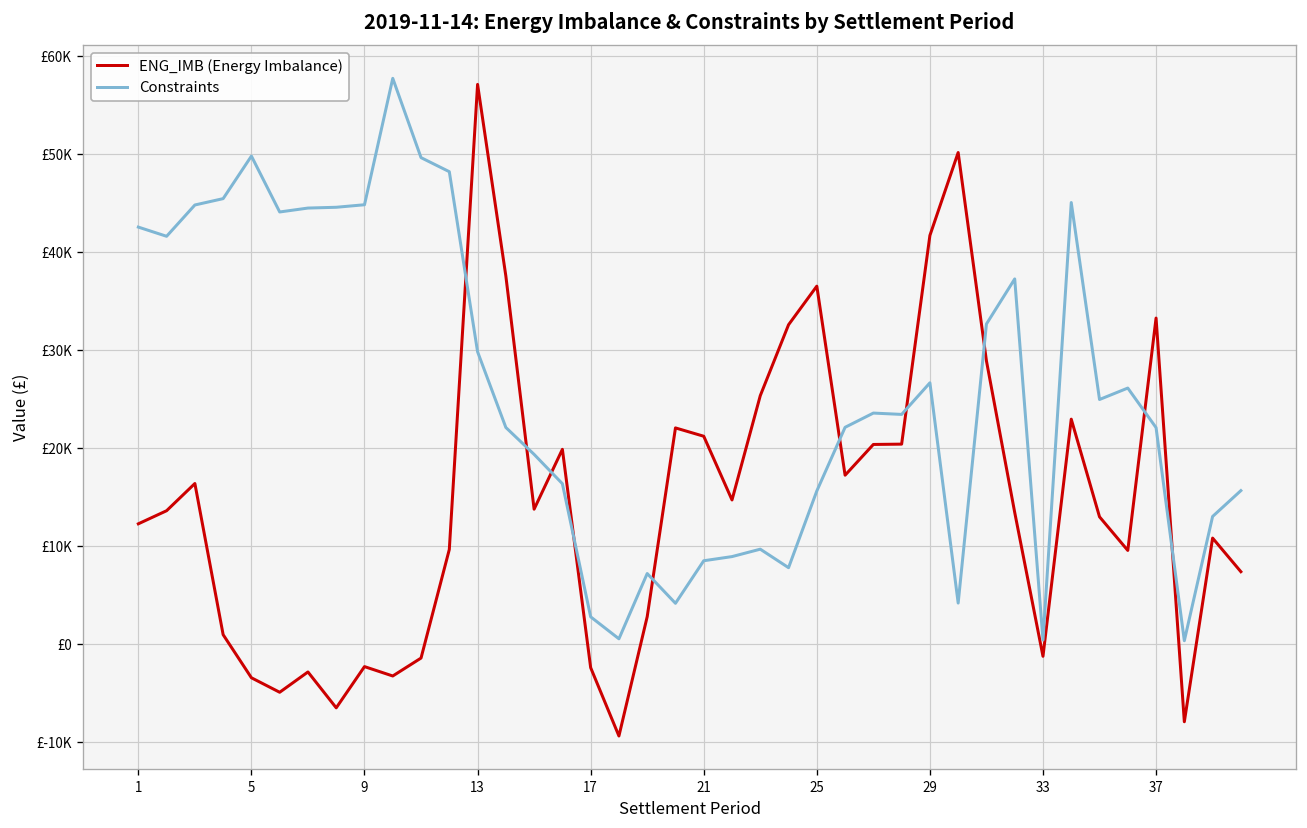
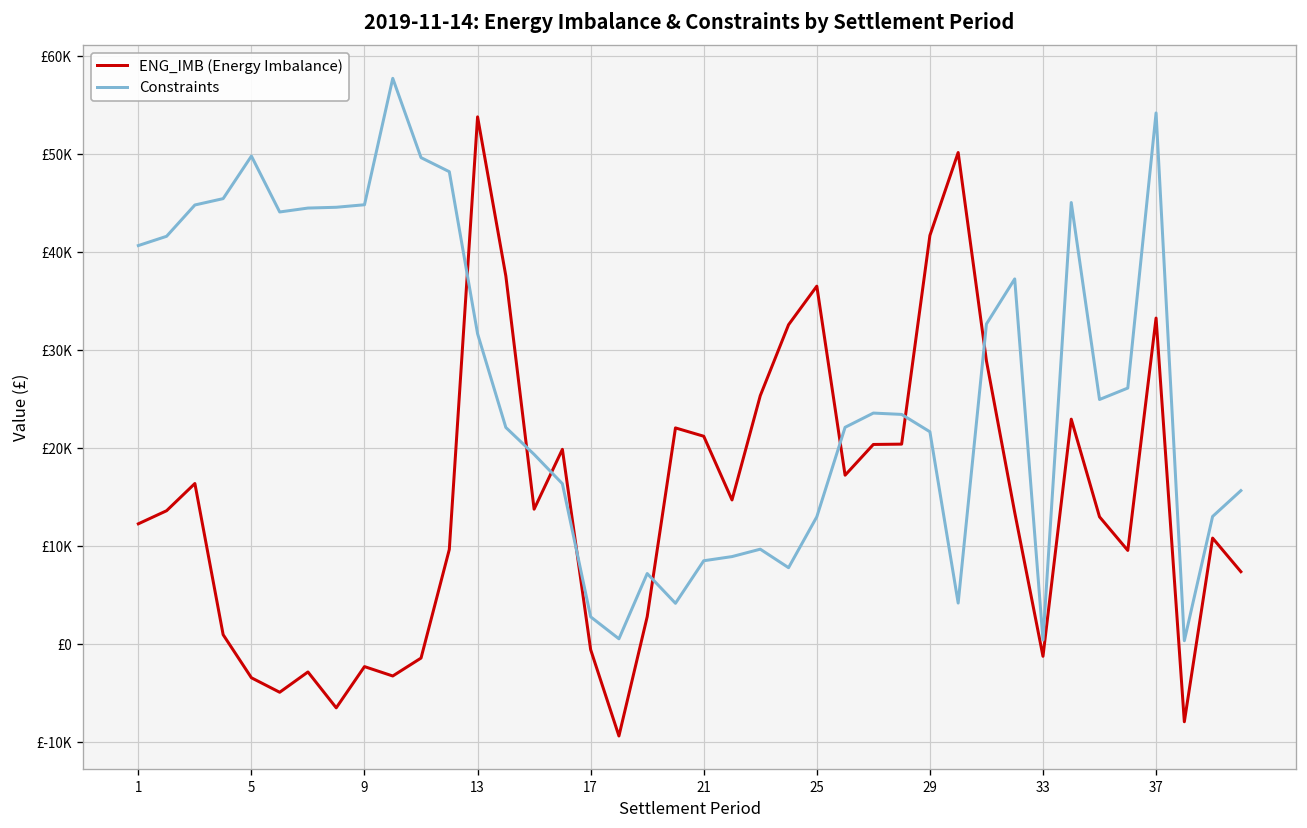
  {
    "ENG_IMB (Energy Imbalance)": {
      "1": "£12000",
      "5": "£-3000",
      "9": "£-2000",
-     "13": "£57000",
-     "17": "£-2000",
+     "13": "£54000",
+     "17": "£-1000",
      "21": "£21000",
      "25": "£37000",
      "29": "£42000",
      "33": "£-1000",
      "37": "£33000"
    },
    "Constraints": {
-     "1": "£43000",
+     "1": "£41000",
      "5": "£50000",
      "9": "£45000",
-     "13": "£30000",
+     "13": "£32000",
      "17": "£3000",
      "21": "£9000",
-     "25": "£16000",
-     "29": "£27000",
+     "25": "£13000",
+     "29": "£22000",
      "33": "£0",
-     "37": "£22000"
+     "37": "£54000"
    }
  }
